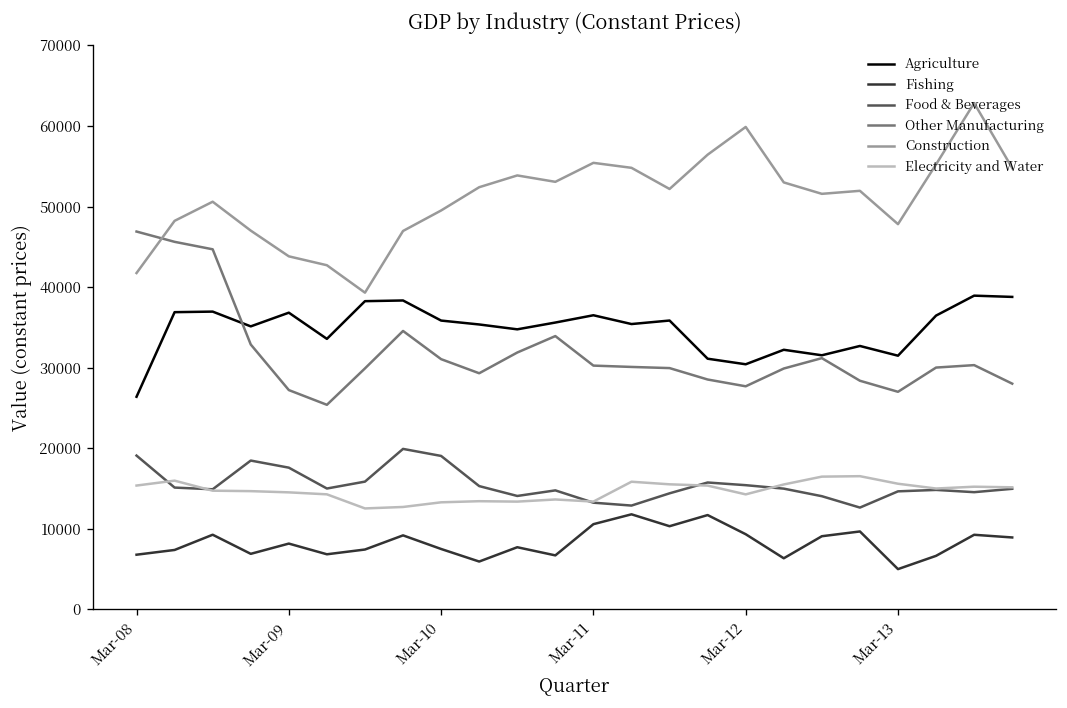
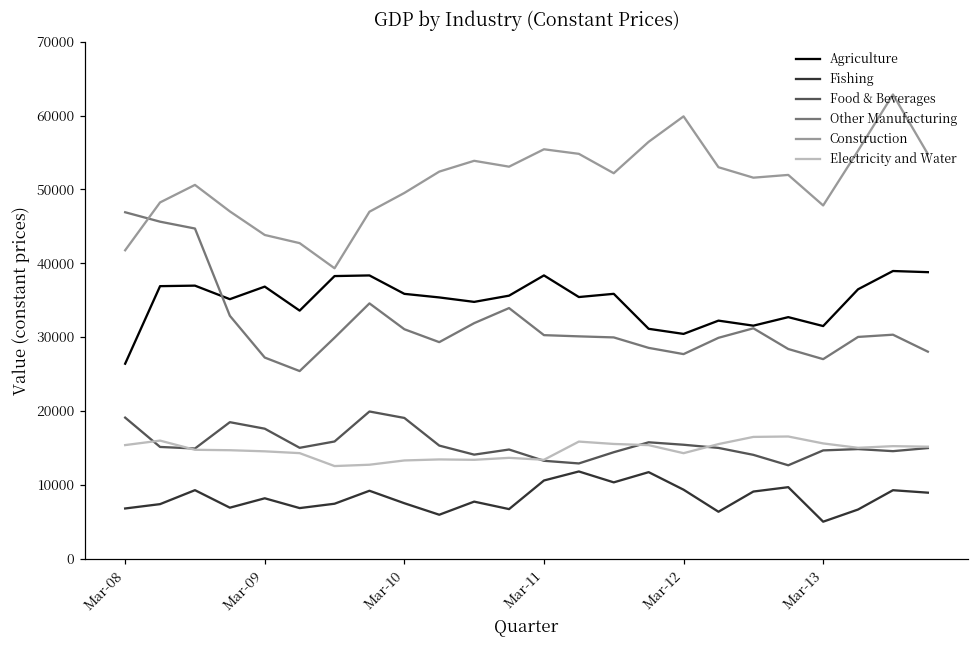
  {
    "Agriculture": {
      "Mar-08": 26000,
      "Mar-09": 37000,
      "Mar-10": 36000,
-     "Mar-11": 37000,
+     "Mar-11": 38000,
      "Mar-12": 30000,
      "Mar-13": 31000
    }
  }
